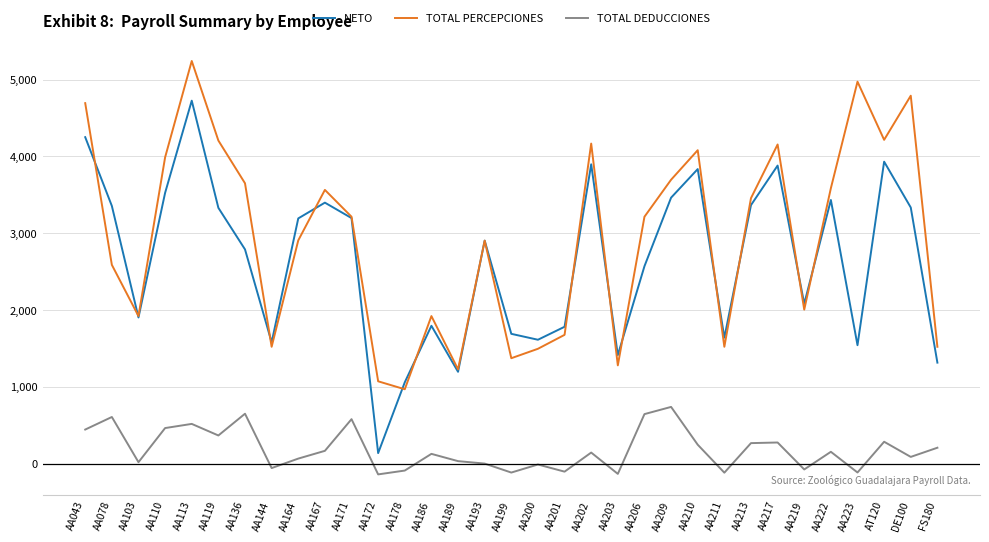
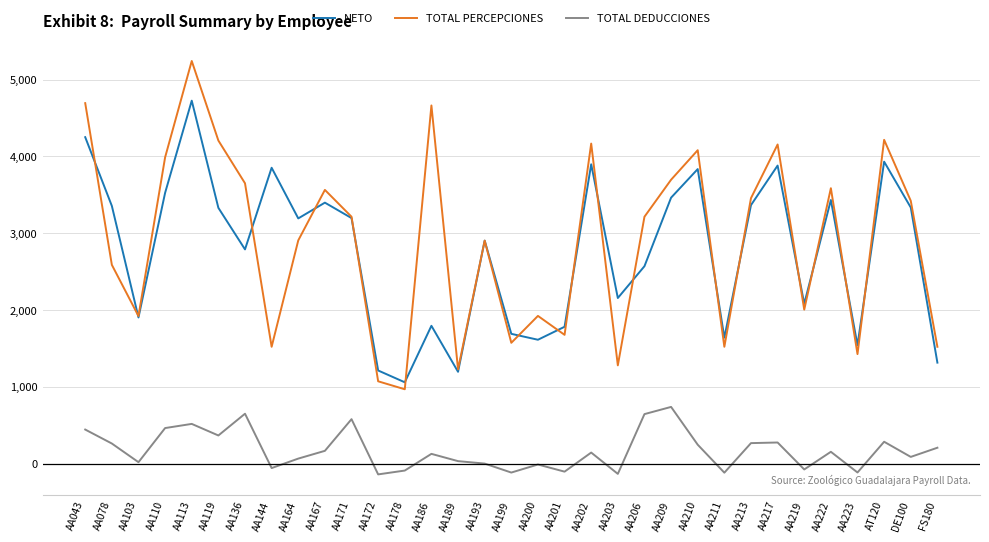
  {
    "NETO": {
      "AA043": "4,300",
      "AA078": "3,400",
      "AA110": "3,500",
      "AA113": "4,700",
      "AA119": "3,300",
      "AA136": "2,800",
-     "AA144": "1,600",
+     "AA144": "3,900",
      "AA164": "3,200",
      "AA167": "3,400",
-     "AA172": "100",
+     "AA172": "1,200",
      "AA178": "1,100",
      "AA186": "1,800",
      "AA199": "1,700",
      "AA200": "1,600",
      "AA201": "1,800",
      "AA202": "3,900",
-     "AA203": "1,400",
+     "AA203": "2,200",
      "AA206": "2,600",
      "AA209": "3,500",
      "AA210": "3,800",
      "AA211": "1,600",
      "AA213": "3,400",
      "AA217": "3,900",
      "AA219": "2,100",
      "AA222": "3,400",
      "AA223": "1,500",
      "AT120": "3,900",
      "DE100": "3,300",
      "FS180": "1,300"
    },
    "TOTAL PERCEPCIONES": {
      "AA043": "4,700",
      "AA078": "2,600",
      "AA110": "4,000",
      "AA113": "5,200",
      "AA119": "4,200",
      "AA136": "3,700",
      "AA144": "1,500",
      "AA164": "2,900",
      "AA167": "3,600",
      "AA172": "1,100",
      "AA178": "1,000",
-     "AA186": "1,900",
-     "AA199": "1,400",
-     "AA200": "1,500",
+     "AA186": "4,700",
+     "AA199": "1,600",
+     "AA200": "1,900",
      "AA201": "1,700",
      "AA202": "4,200",
      "AA203": "1,300",
      "AA206": "3,200",
      "AA209": "3,700",
      "AA210": "4,100",
      "AA211": "1,500",
      "AA213": "3,500",
      "AA217": "4,200",
      "AA219": "2,000",
      "AA222": "3,600",
-     "AA223": "5,000",
+     "AA223": "1,400",
      "AT120": "4,200",
-     "DE100": "4,800",
+     "DE100": "3,400",
      "FS180": "1,500"
    },
    "TOTAL DEDUCCIONES": {
      "AA043": "400",
-     "AA078": "600",
+     "AA078": "300",
      "AA103": "0",
      "AA110": "500",
      "AA113": "500",
      "AA119": "400",
      "AA136": "600",
      "AA144": "-100",
      "AA164": "100",
      "AA167": "200",
      "AA171": "600",
      "AA172": "-100",
      "AA178": "-100",
      "AA186": "100",
      "AA189": "0",
      "AA193": "0",
      "AA199": "-100",
      "AA200": "0",
      "AA201": "-100",
      "AA202": "100",
      "AA203": "-100",
      "AA206": "600",
      "AA209": "700",
      "AA210": "200",
      "AA211": "-100",
      "AA213": "300",
      "AA217": "300",
      "AA219": "-100",
      "AA222": "200",
      "AA223": "-100",
      "AT120": "300",
      "DE100": "100",
      "FS180": "200"
    }
  }
